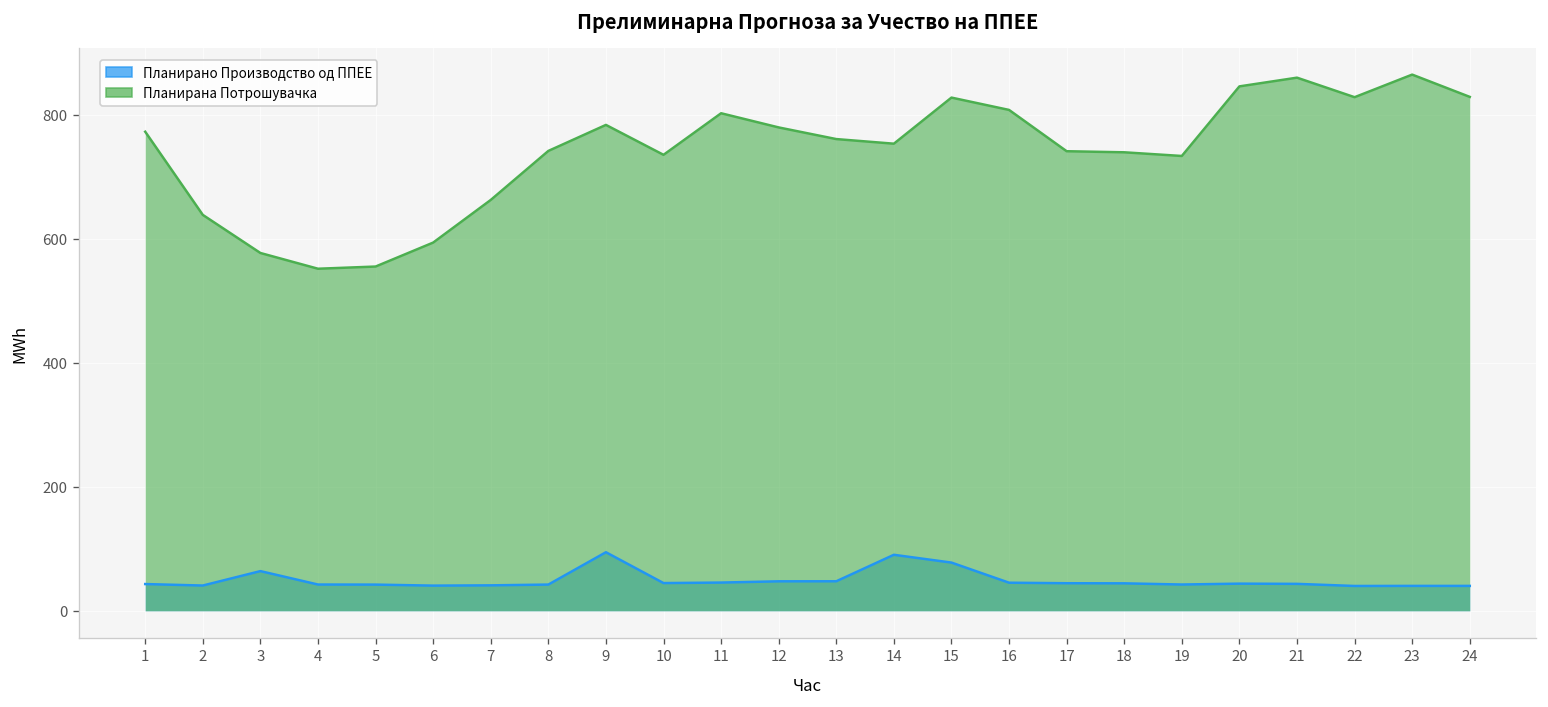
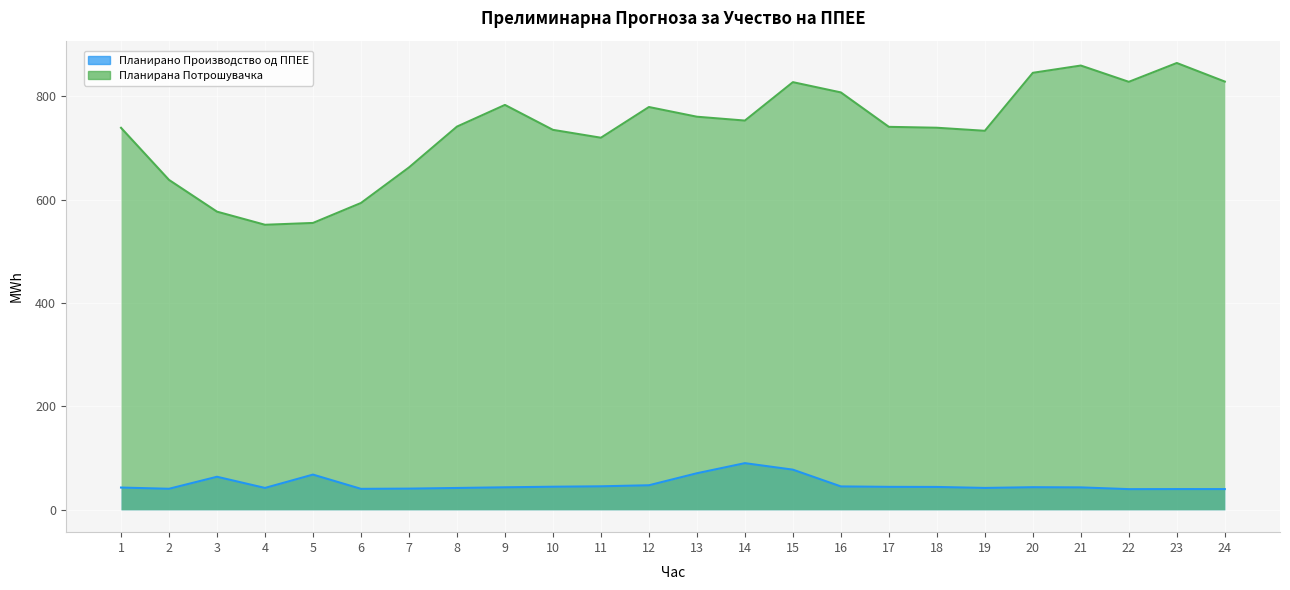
  {
    "Планирано Производство од ППЕЕ": {
      "1": 40,
      "2": 40,
      "3": 60,
      "4": 40,
-     "5": 40,
+     "5": 70,
      "6": 40,
      "7": 40,
      "8": 40,
-     "9": 90,
+     "9": 40,
      "10": 40,
      "11": 50,
      "12": 50,
-     "13": 50,
+     "13": 70,
      "14": 90,
      "15": 80,
      "16": 50,
      "17": 40,
      "18": 40,
      "19": 40,
      "20": 40,
      "21": 40,
      "22": 40,
      "23": 40,
      "24": 40
    },
    "Планирана Потрошувачка": {
-     "1": 770,
+     "1": 740,
      "2": 640,
      "3": 580,
      "4": 550,
      "5": 560,
      "6": 590,
      "7": 660,
      "8": 740,
      "9": 780,
      "10": 740,
-     "11": 800,
+     "11": 720,
      "12": 780,
      "13": 760,
      "14": 750,
      "15": 830,
      "16": 810,
      "17": 740,
      "18": 740,
      "19": 730,
      "20": 850,
      "21": 860,
      "22": 830,
      "23": 860,
      "24": 830
    }
  }
